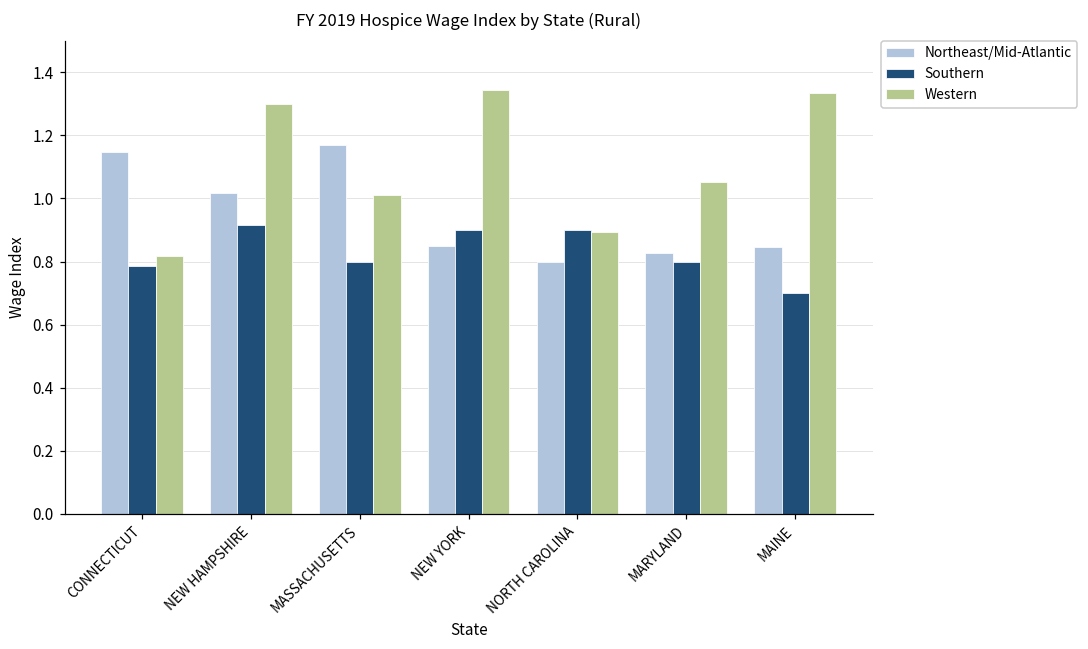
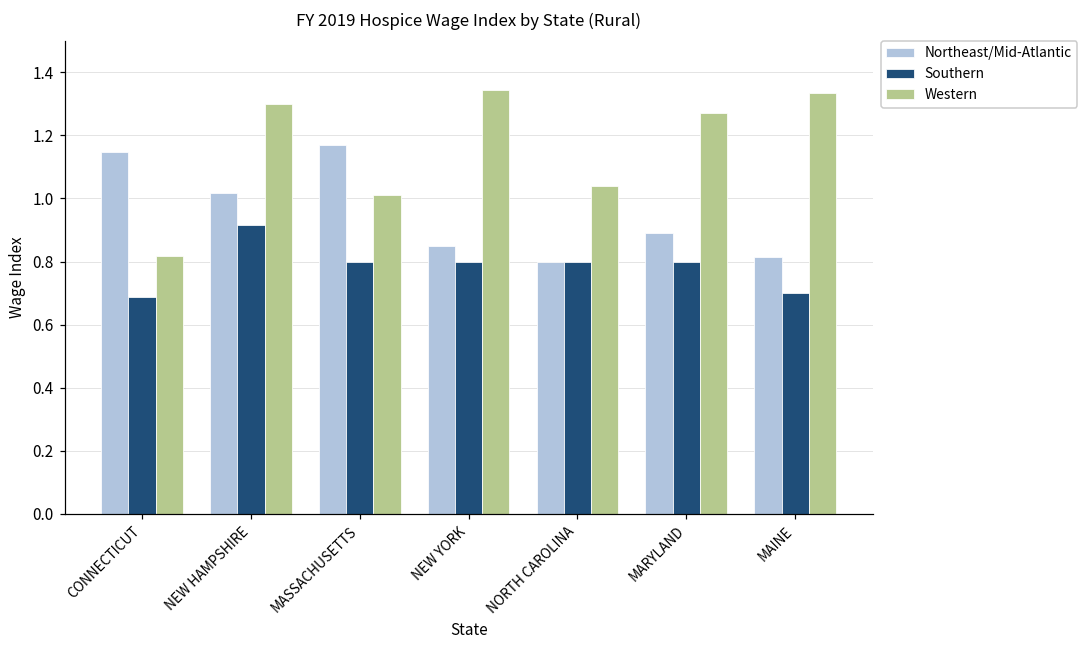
  {
    "Northeast/Mid-Atlantic": {
      "CONNECTICUT": 1.15,
      "NEW HAMPSHIRE": 1.02,
      "MASSACHUSETTS": 1.17,
      "NEW YORK": 0.85,
      "NORTH CAROLINA": 0.80,
-     "MARYLAND": 0.83,
-     "MAINE": 0.85
+     "MARYLAND": 0.89,
+     "MAINE": 0.82
    },
    "Southern": {
-     "CONNECTICUT": 0.79,
+     "CONNECTICUT": 0.69,
      "NEW HAMPSHIRE": 0.92,
      "MASSACHUSETTS": 0.80,
-     "NEW YORK": 0.9,
-     "NORTH CAROLINA": 0.9,
+     "NEW YORK": 0.8,
+     "NORTH CAROLINA": 0.8,
      "MARYLAND": 0.80,
      "MAINE": 0.70
    },
    "Western": {
      "CONNECTICUT": 0.82,
      "NEW HAMPSHIRE": 1.30,
      "MASSACHUSETTS": 1.01,
      "NEW YORK": 1.34,
-     "NORTH CAROLINA": 0.90,
-     "MARYLAND": 1.05,
+     "NORTH CAROLINA": 1.04,
+     "MARYLAND": 1.27,
      "MAINE": 1.33
    }
  }
